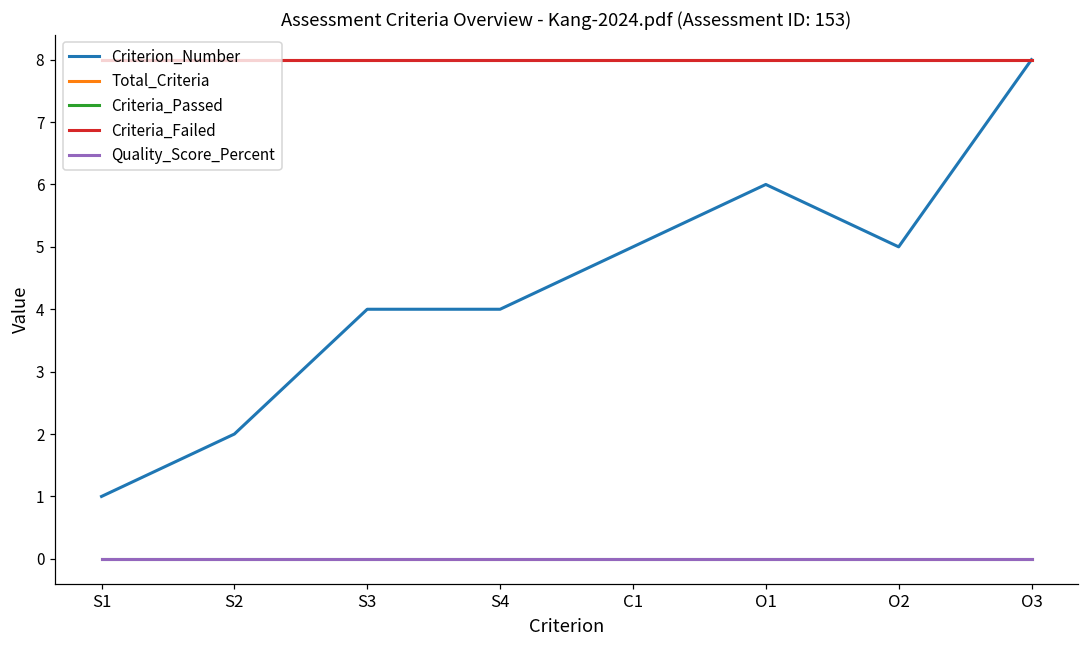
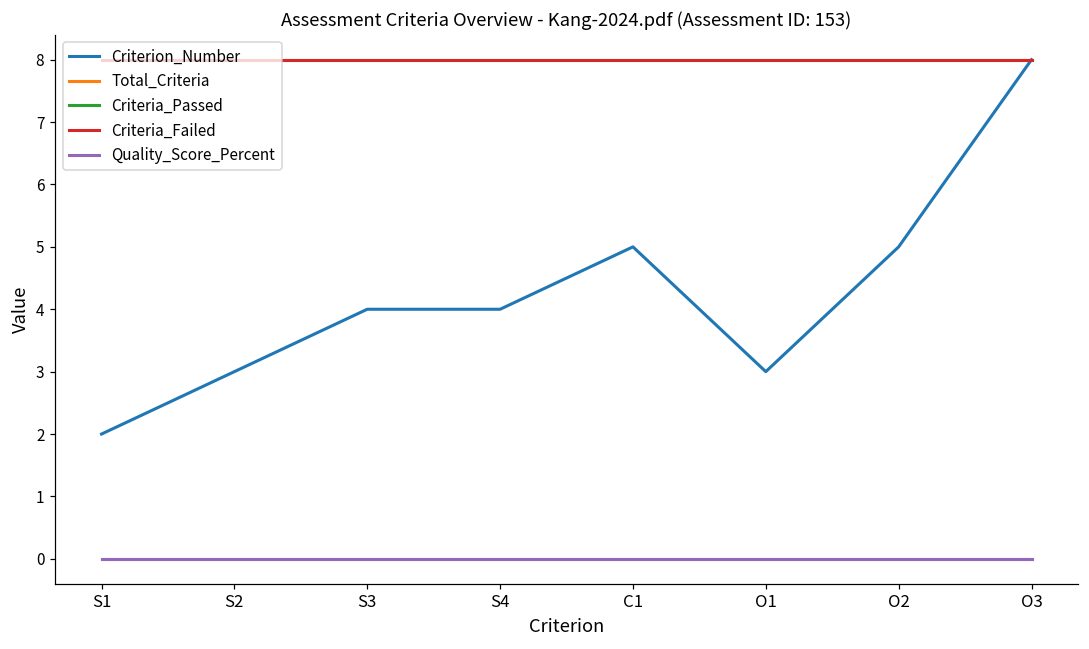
  {
    "Criterion_Number": {
-     "S1": 1,
-     "S2": 2,
+     "S1": 2,
+     "S2": 3,
      "S3": 4,
      "S4": 4,
      "C1": 5,
-     "O1": 6,
+     "O1": 3,
      "O2": 5
    },
    "Criteria_Failed": {
      "S3": 8,
      "S4": 8,
      "C1": 8,
      "O1": 8,
      "O2": 8
    },
    "Quality_Score_Percent": {
      "S1": 0,
      "S2": 0,
      "S3": 0,
      "S4": 0,
      "C1": 0,
      "O1": 0,
      "O2": 0,
      "O3": 0
    }
  }
